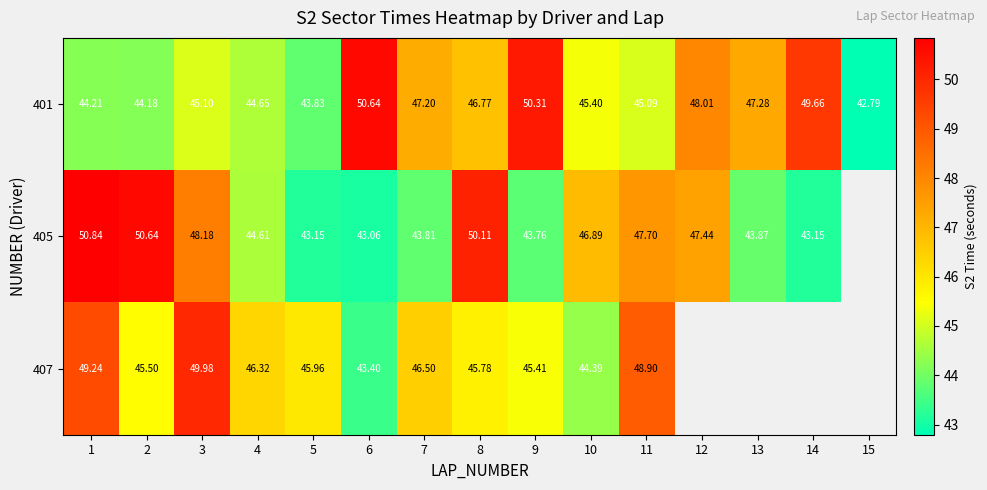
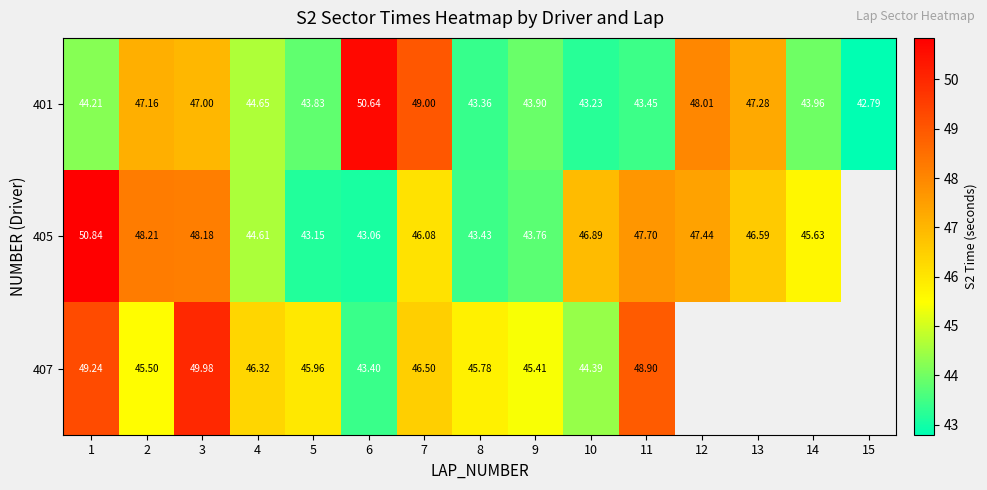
  {
    "401": {
      "1": 44.21,
-     "2": 44.18,
-     "3": 45.10,
+     "2": 47.16,
+     "3": 47.00,
      "4": 44.65,
      "5": 43.83,
      "6": 50.64,
-     "7": 47.20,
-     "8": 46.77,
-     "9": 50.31,
-     "10": 45.40,
-     "11": 45.09,
+     "7": 49.00,
+     "8": 43.36,
+     "9": 43.90,
+     "10": 43.23,
+     "11": 43.45,
      "12": 48.01,
      "13": 47.28,
-     "14": 49.66,
+     "14": 43.96,
      "15": 42.79
    },
    "405": {
      "1": 50.84,
-     "2": 50.64,
+     "2": 48.21,
      "3": 48.18,
      "4": 44.61,
      "5": 43.15,
      "6": 43.06,
-     "7": 43.81,
-     "8": 50.11,
+     "7": 46.08,
+     "8": 43.43,
      "9": 43.76,
      "10": 46.89,
      "11": 47.70,
      "12": 47.44,
-     "13": 43.87,
-     "14": 43.15
+     "13": 46.59,
+     "14": 45.63
    },
    "407": {
      "1": 49.24,
      "2": 45.50,
      "3": 49.98,
      "4": 46.32,
      "5": 45.96,
      "6": 43.40,
      "7": 46.50,
      "8": 45.78,
      "9": 45.41,
      "10": 44.39,
      "11": 48.90
    }
  }
